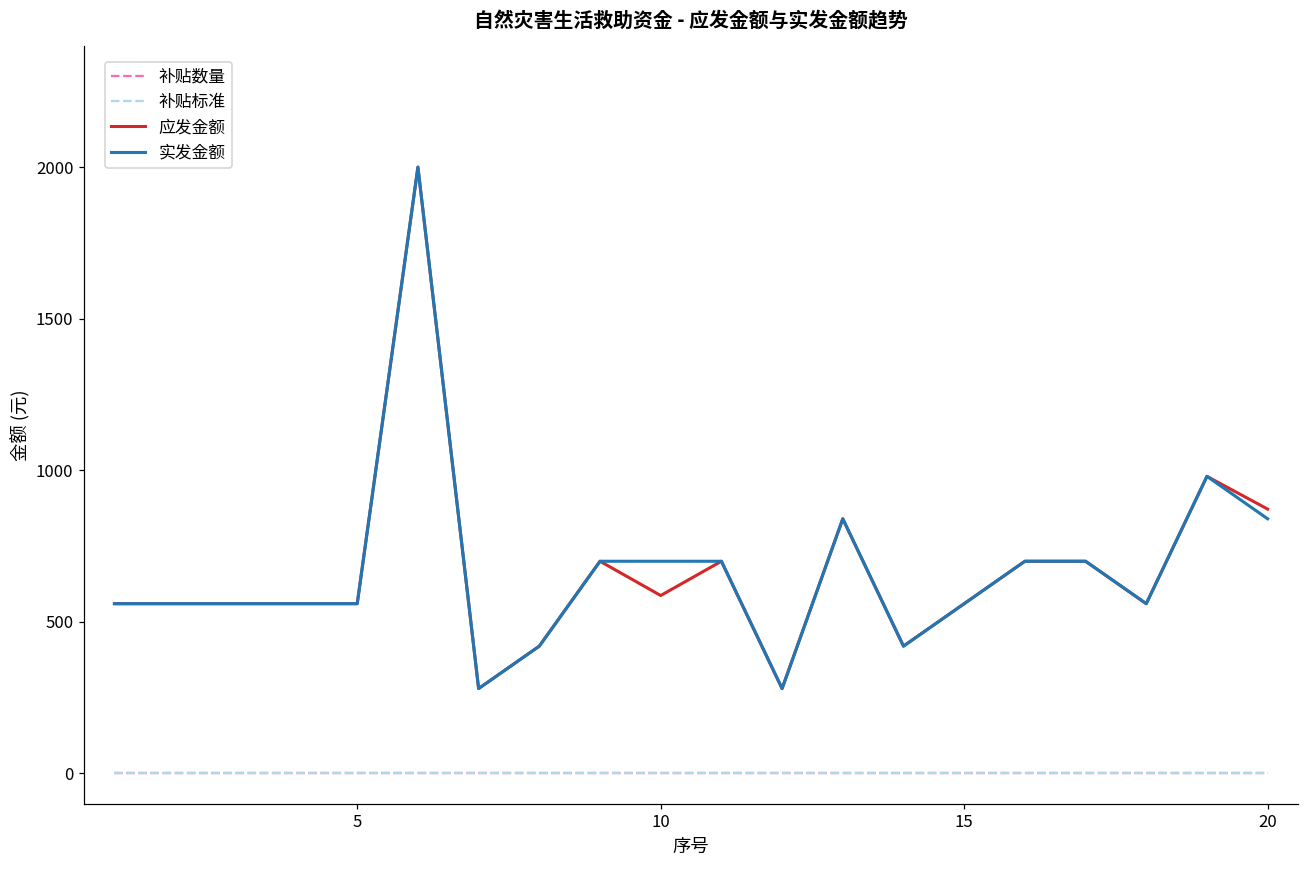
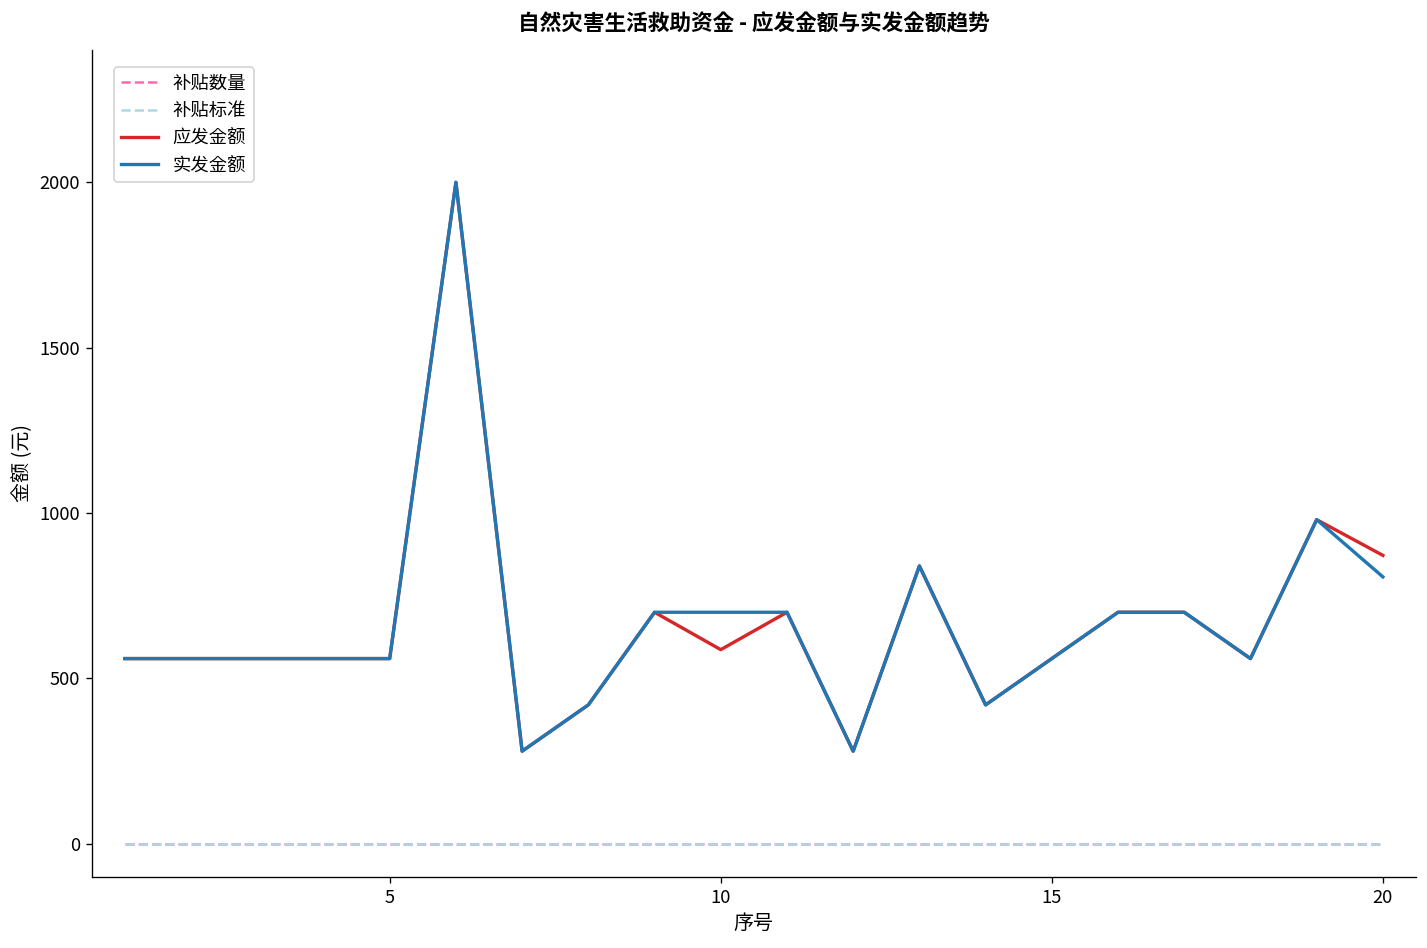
  {
    "补贴标准": {
      "5": 0,
      "10": 0,
      "15": 0,
      "20": 0
    },
    "应发金额": {
      "10": 590,
      "20": 870
    },
    "实发金额": {
      "10": 700,
-     "20": 840
+     "20": 810
    }
  }
